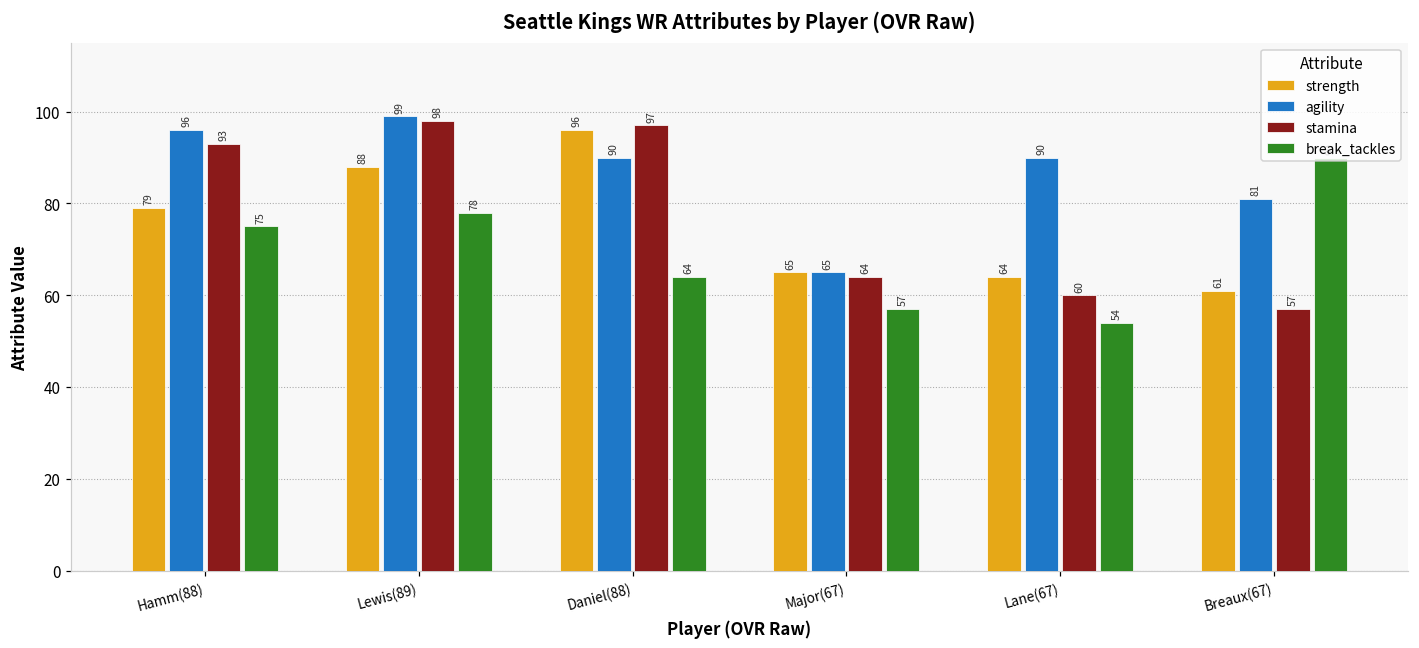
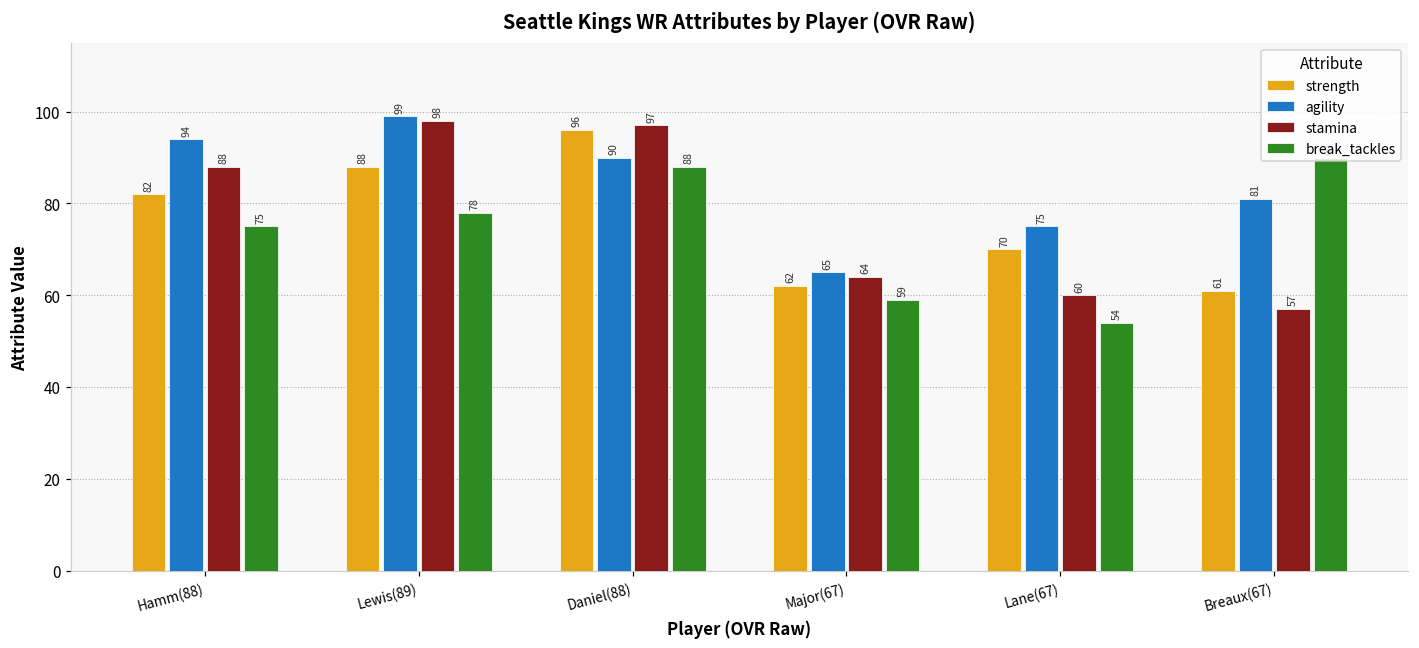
  {
    "strength": {
-     "Hamm(88)": 79,
+     "Hamm(88)": 82,
      "Lewis(89)": 88,
      "Daniel(88)": 96,
-     "Major(67)": 65,
-     "Lane(67)": 64,
+     "Major(67)": 62,
+     "Lane(67)": 70,
      "Breaux(67)": 61
    },
    "agility": {
-     "Hamm(88)": 96,
+     "Hamm(88)": 94,
      "Lewis(89)": 99,
      "Daniel(88)": 90,
      "Major(67)": 65,
-     "Lane(67)": 90,
+     "Lane(67)": 75,
      "Breaux(67)": 81
    },
    "stamina": {
-     "Hamm(88)": 93,
+     "Hamm(88)": 88,
      "Lewis(89)": 98,
      "Daniel(88)": 97,
      "Major(67)": 64,
      "Lane(67)": 60,
      "Breaux(67)": 57
    },
    "break_tackles": {
      "Hamm(88)": 75,
      "Lewis(89)": 78,
-     "Daniel(88)": 64,
-     "Major(67)": 57,
+     "Daniel(88)": 88,
+     "Major(67)": 59,
      "Lane(67)": 54
    }
  }
